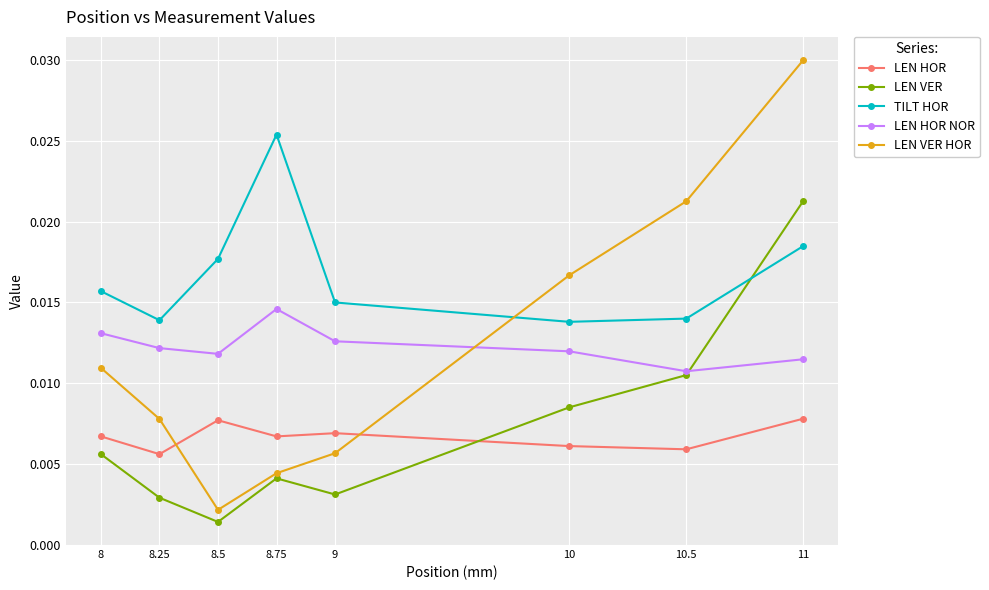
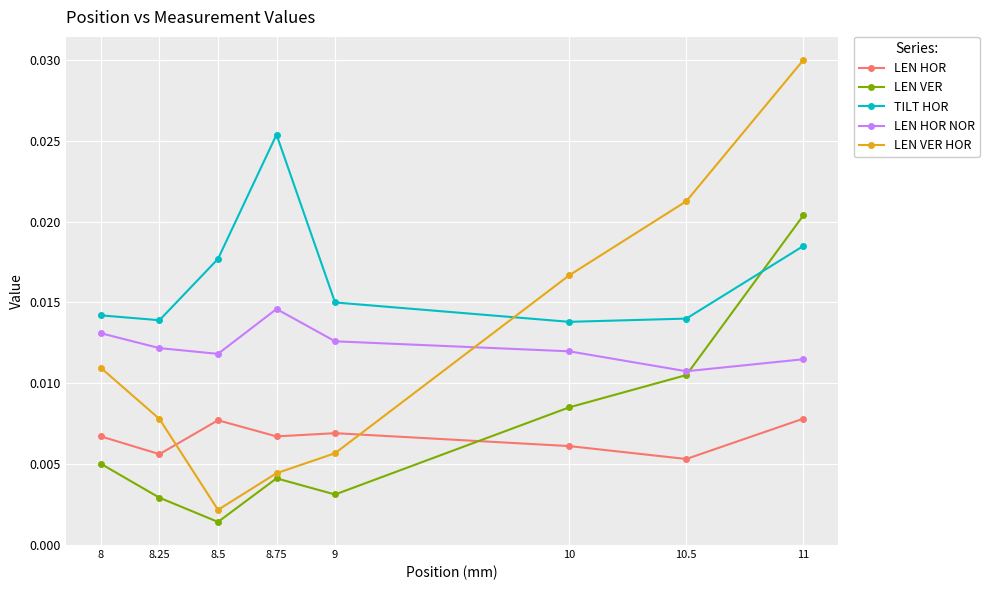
  {
    "LEN HOR": {
      "8": 0.0067,
      "8.25": 0.0056,
      "8.5": 0.0077,
      "8.75": 0.0067,
      "9": 0.0069,
      "10": 0.0061,
-     "10.5": 0.0059,
+     "10.5": 0.0053,
      "11": 0.0078
    },
    "LEN VER": {
-     "8": 0.0056,
+     "8": 0.0050,
      "8.25": 0.0029,
      "8.5": 0.0014,
      "8.75": 0.0041,
      "9": 0.0031,
      "10": 0.0085,
      "10.5": 0.0105,
-     "11": 0.0213
+     "11": 0.0204
    },
    "TILT HOR": {
-     "8": 0.0157,
+     "8": 0.0142,
      "8.25": 0.0139,
      "8.5": 0.0177,
      "8.75": 0.0254,
      "9": 0.0150,
      "10": 0.0138,
      "10.5": 0.0140,
      "11": 0.0185
    },
    "LEN HOR NOR": {
      "8": 0.0131,
      "8.25": 0.0122,
      "8.5": 0.0118,
      "8.75": 0.0146,
      "9": 0.0126,
      "10": 0.0120,
      "10.5": 0.0107,
      "11": 0.0115
    },
    "LEN VER HOR": {
      "8": 0.0109,
      "8.25": 0.0078,
      "8.5": 0.0021,
      "8.75": 0.0044,
      "9": 0.0057,
      "10": 0.0167,
      "10.5": 0.0213,
      "11": 0.0300
    }
  }
